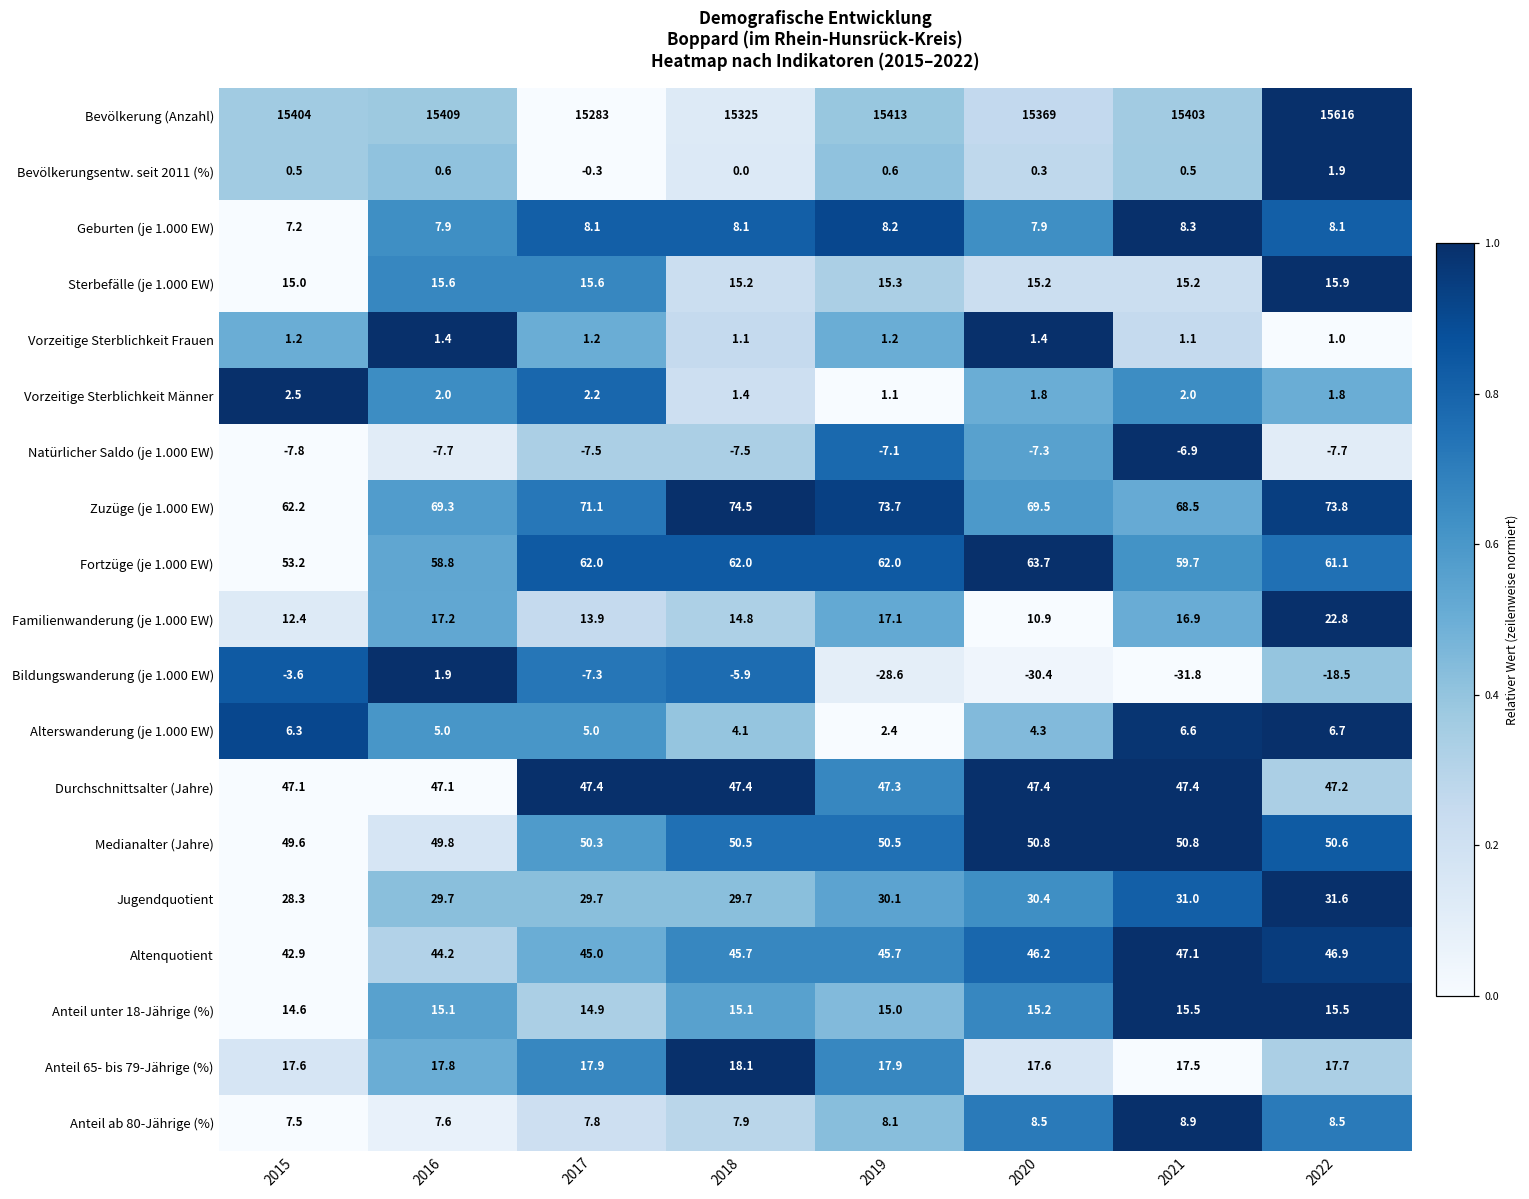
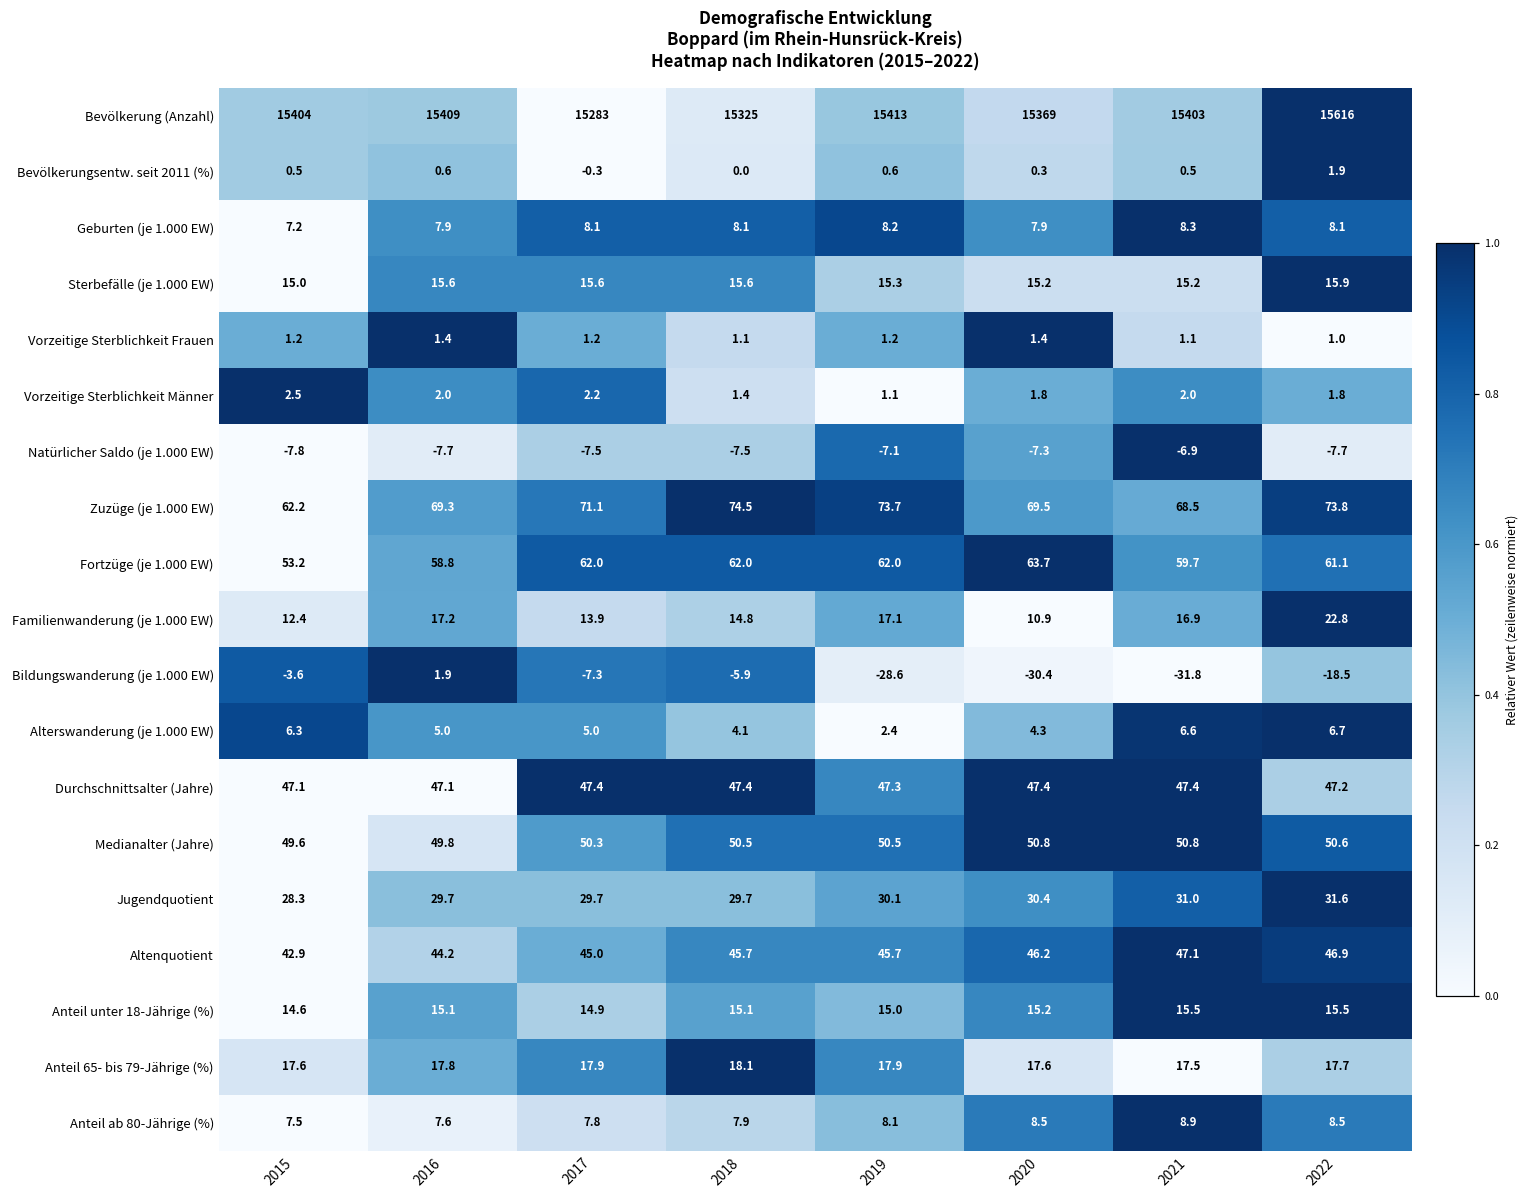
  {
    "Bevölkerung (Anzahl)": {
      "2015": 15404,
      "2016": 15409,
      "2017": 15283,
      "2018": 15325,
      "2019": 15413,
      "2020": 15369,
      "2021": 15403,
      "2022": 15616
    },
    "Bevölkerungsentw. seit 2011 (%)": {
      "2015": 0.5,
      "2016": 0.6,
      "2017": -0.3,
      "2018": 0.0,
      "2019": 0.6,
      "2020": 0.3,
      "2021": 0.5,
      "2022": 1.9
    },
    "Geburten (je 1.000 EW)": {
      "2015": 7.2,
      "2016": 7.9,
      "2017": 8.1,
      "2018": 8.1,
      "2019": 8.2,
      "2020": 7.9,
      "2021": 8.3,
      "2022": 8.1
    },
    "Sterbefälle (je 1.000 EW)": {
      "2015": 15.0,
      "2016": 15.6,
      "2017": 15.6,
-     "2018": 15.2,
+     "2018": 15.6,
      "2019": 15.3,
      "2020": 15.2,
      "2021": 15.2,
      "2022": 15.9
    },
    "Vorzeitige Sterblichkeit Frauen": {
      "2015": 1.2,
      "2016": 1.4,
      "2017": 1.2,
      "2018": 1.1,
      "2019": 1.2,
      "2020": 1.4,
      "2021": 1.1,
      "2022": 1.0
    },
    "Vorzeitige Sterblichkeit Männer": {
      "2015": 2.5,
      "2016": 2.0,
      "2017": 2.2,
      "2018": 1.4,
      "2019": 1.1,
      "2020": 1.8,
      "2021": 2.0,
      "2022": 1.8
    },
    "Natürlicher Saldo (je 1.000 EW)": {
      "2015": -7.8,
      "2016": -7.7,
      "2017": -7.5,
      "2018": -7.5,
      "2019": -7.1,
      "2020": -7.3,
      "2021": -6.9,
      "2022": -7.7
    },
    "Zuzüge (je 1.000 EW)": {
      "2015": 62.2,
      "2016": 69.3,
      "2017": 71.1,
      "2018": 74.5,
      "2019": 73.7,
      "2020": 69.5,
      "2021": 68.5,
      "2022": 73.8
    },
    "Fortzüge (je 1.000 EW)": {
      "2015": 53.2,
      "2016": 58.8,
      "2017": 62.0,
      "2018": 62.0,
      "2019": 62.0,
      "2020": 63.7,
      "2021": 59.7,
      "2022": 61.1
    },
    "Familienwanderung (je 1.000 EW)": {
      "2015": 12.4,
      "2016": 17.2,
      "2017": 13.9,
      "2018": 14.8,
      "2019": 17.1,
      "2020": 10.9,
      "2021": 16.9,
      "2022": 22.8
    },
    "Bildungswanderung (je 1.000 EW)": {
      "2015": -3.6,
      "2016": 1.9,
      "2017": -7.3,
      "2018": -5.9,
      "2019": -28.6,
      "2020": -30.4,
      "2021": -31.8,
      "2022": -18.5
    },
    "Alterswanderung (je 1.000 EW)": {
      "2015": 6.3,
      "2016": 5.0,
      "2017": 5.0,
      "2018": 4.1,
      "2019": 2.4,
      "2020": 4.3,
      "2021": 6.6,
      "2022": 6.7
    },
    "Durchschnittsalter (Jahre)": {
      "2015": 47.1,
      "2016": 47.1,
      "2017": 47.4,
      "2018": 47.4,
      "2019": 47.3,
      "2020": 47.4,
      "2021": 47.4,
      "2022": 47.2
    },
    "Medianalter (Jahre)": {
      "2015": 49.6,
      "2016": 49.8,
      "2017": 50.3,
      "2018": 50.5,
      "2019": 50.5,
      "2020": 50.8,
      "2021": 50.8,
      "2022": 50.6
    },
    "Jugendquotient": {
      "2015": 28.3,
      "2016": 29.7,
      "2017": 29.7,
      "2018": 29.7,
      "2019": 30.1,
      "2020": 30.4,
      "2021": 31.0,
      "2022": 31.6
    },
    "Altenquotient": {
      "2015": 42.9,
      "2016": 44.2,
      "2017": 45.0,
      "2018": 45.7,
      "2019": 45.7,
      "2020": 46.2,
      "2021": 47.1,
      "2022": 46.9
    },
    "Anteil unter 18-Jährige (%)": {
      "2015": 14.6,
      "2016": 15.1,
      "2017": 14.9,
      "2018": 15.1,
      "2019": 15.0,
      "2020": 15.2,
      "2021": 15.5,
      "2022": 15.5
    },
    "Anteil 65- bis 79-Jährige (%)": {
      "2015": 17.6,
      "2016": 17.8,
      "2017": 17.9,
      "2018": 18.1,
      "2019": 17.9,
      "2020": 17.6,
      "2021": 17.5,
      "2022": 17.7
    },
    "Anteil ab 80-Jährige (%)": {
      "2015": 7.5,
      "2016": 7.6,
      "2017": 7.8,
      "2018": 7.9,
      "2019": 8.1,
      "2020": 8.5,
      "2021": 8.9,
      "2022": 8.5
    }
  }
